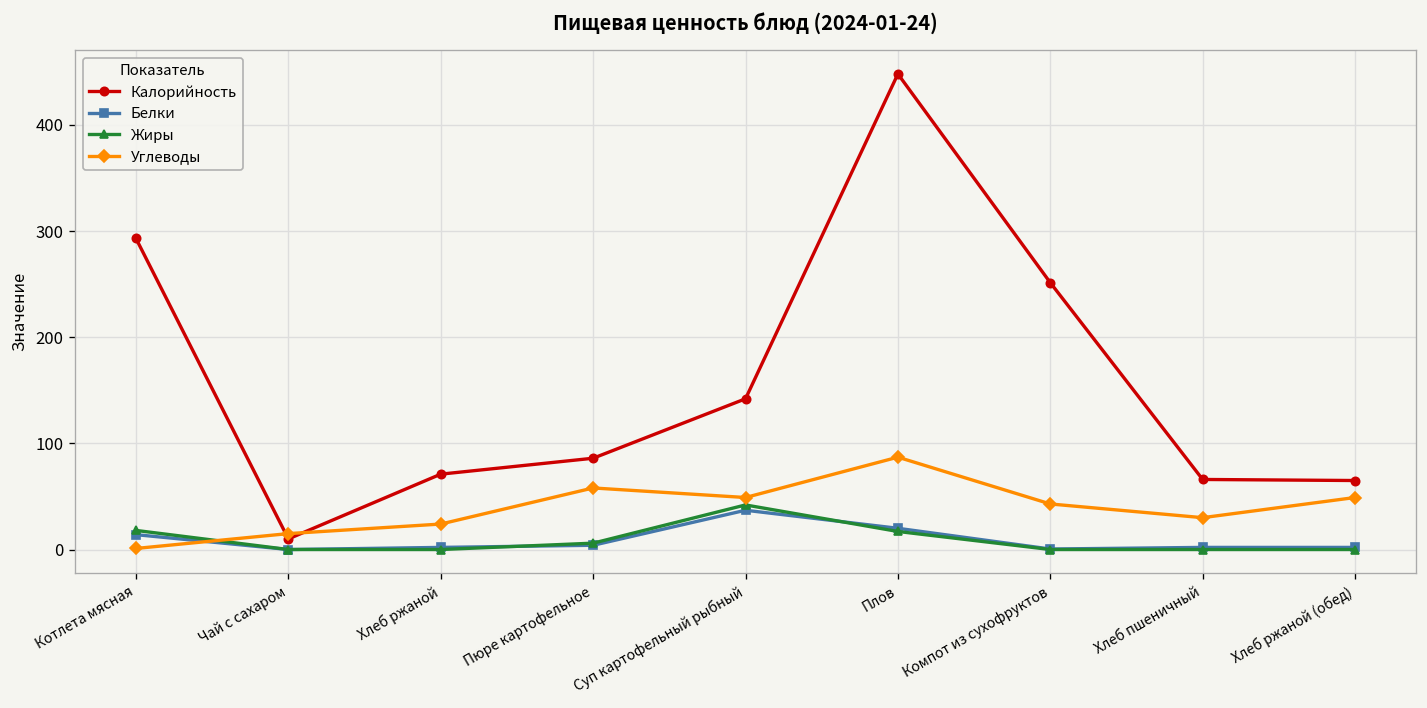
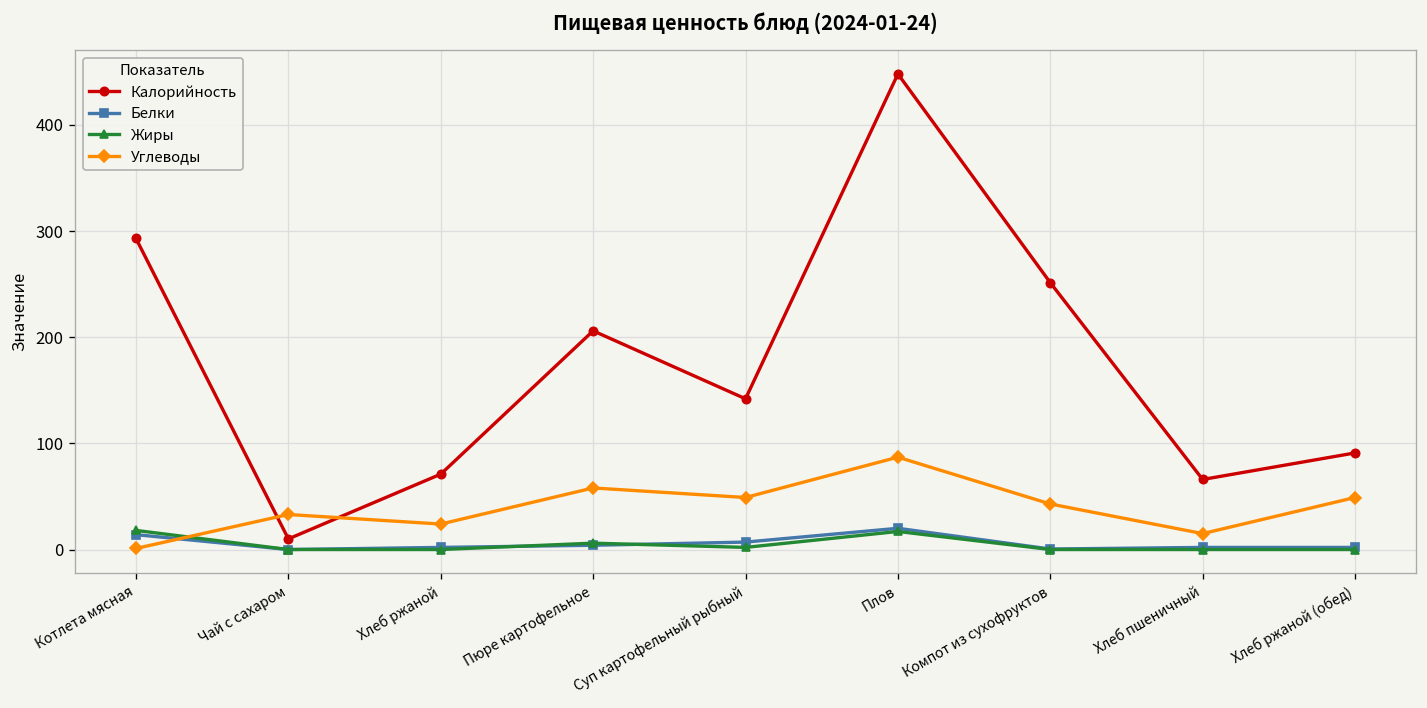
  {
    "Калорийность": {
      "Котлета мясная": 290,
      "Чай с сахаром": 10,
      "Хлеб ржаной": 70,
-     "Пюре картофельное": 90,
+     "Пюре картофельное": 210,
      "Суп картофельный рыбный": 140,
      "Плов": 450,
      "Компот из сухофруктов": 250,
      "Хлеб пшеничный": 70,
-     "Хлеб ржаной (обед)": 70
+     "Хлеб ржаной (обед)": 90
    },
    "Белки": {
      "Котлета мясная": 10,
-     "Суп картофельный рыбный": 40,
+     "Суп картофельный рыбный": 10,
      "Плов": 20
    },
    "Жиры": {
      "Котлета мясная": 20,
-     "Суп картофельный рыбный": 40,
+     "Суп картофельный рыбный": 0,
      "Плов": 20
    },
    "Углеводы": {
      "Котлета мясная": 0,
-     "Чай с сахаром": 20,
+     "Чай с сахаром": 30,
      "Хлеб ржаной": 20,
      "Пюре картофельное": 60,
      "Суп картофельный рыбный": 50,
      "Плов": 90,
      "Компот из сухофруктов": 40,
-     "Хлеб пшеничный": 30,
+     "Хлеб пшеничный": 20,
      "Хлеб ржаной (обед)": 50
    }
  }
